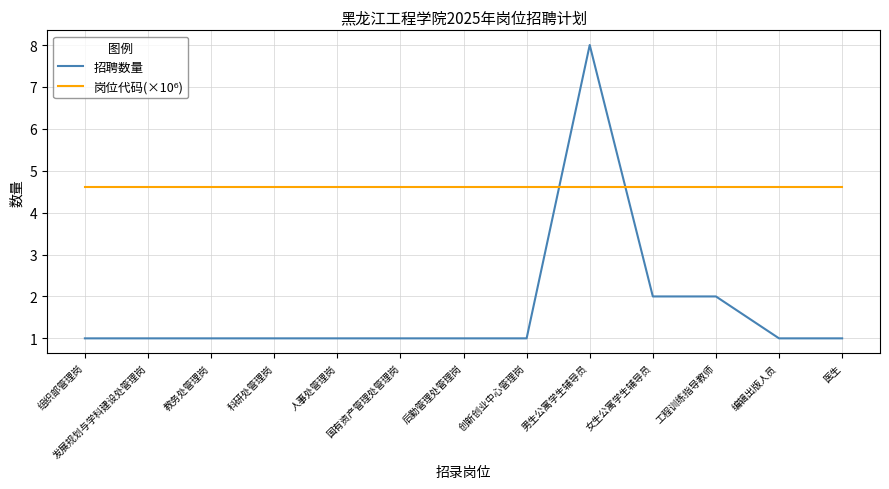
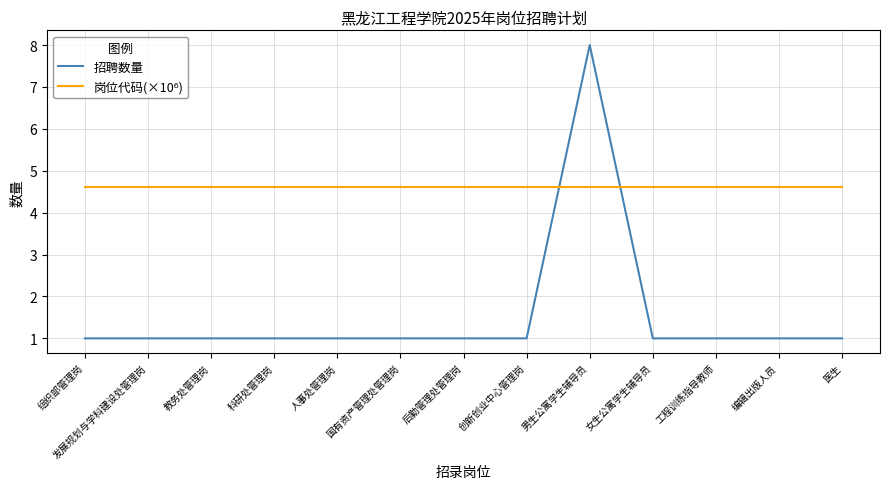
  {
    "招聘数量": {
      "组织部管理岗": 1,
      "发展规划与学科建设处管理岗": 1,
      "教务处管理岗": 1,
      "科研处管理岗": 1,
      "人事处管理岗": 1,
      "国有资产管理处管理岗": 1,
      "后勤管理处管理岗": 1,
      "创新创业中心管理岗": 1,
      "男生公寓学生辅导员": 8,
-     "女生公寓学生辅导员": 2,
-     "工程训练指导教师": 2,
+     "女生公寓学生辅导员": 1,
+     "工程训练指导教师": 1,
      "编辑出版人员": 1,
      "医生": 1
    },
    "岗位代码(×10⁶)": {
      "组织部管理岗": 4.6,
      "发展规划与学科建设处管理岗": 4.6,
      "教务处管理岗": 4.6,
      "科研处管理岗": 4.6,
      "人事处管理岗": 4.6,
      "国有资产管理处管理岗": 4.6,
      "后勤管理处管理岗": 4.6,
      "创新创业中心管理岗": 4.6,
      "男生公寓学生辅导员": 4.6,
      "女生公寓学生辅导员": 4.6,
      "工程训练指导教师": 4.6,
      "编辑出版人员": 4.6,
      "医生": 4.6
    }
  }
